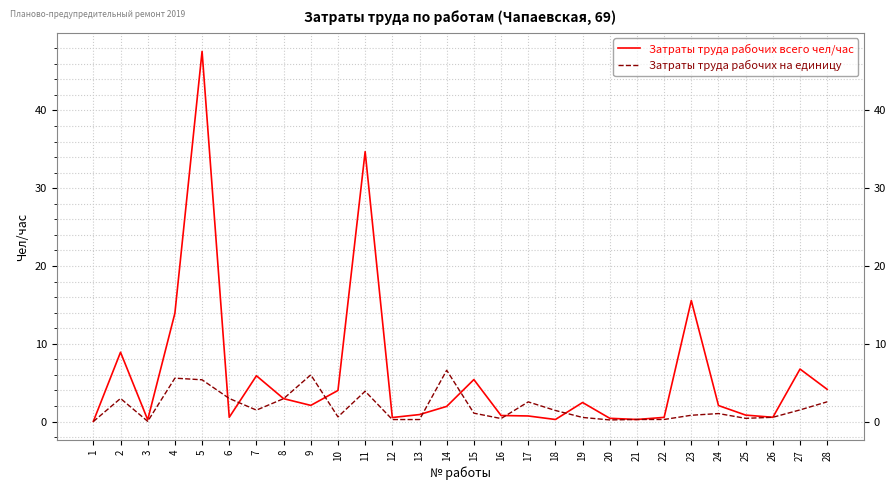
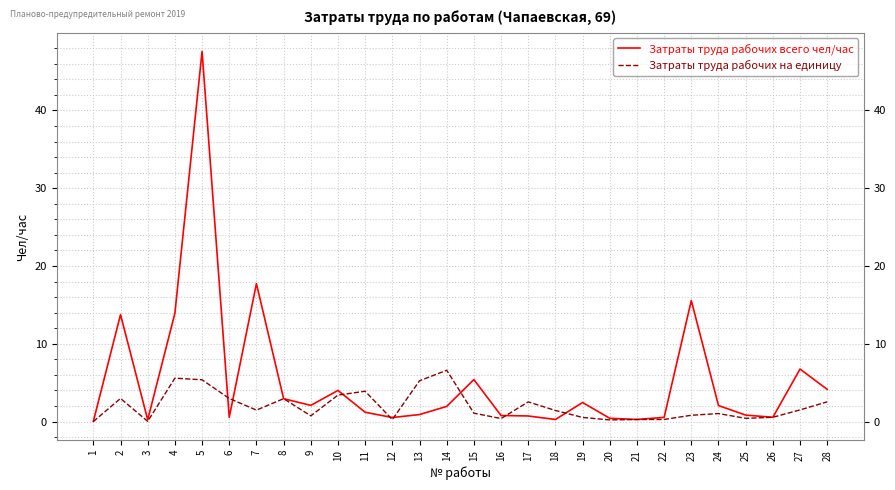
  {
    "Затраты труда рабочих всего чел/час": {
-     "2": 9,
+     "2": 14,
      "4": 14,
      "5": 48,
      "6": 1,
-     "7": 6,
+     "7": 18,
      "9": 2,
      "10": 4,
-     "11": 35,
+     "11": 1,
      "13": 1,
      "14": 2,
      "15": 5,
      "16": 1,
      "17": 1,
      "18": 0,
      "19": 2,
      "23": 16,
      "24": 2,
      "25": 1,
      "27": 7,
      "28": 4
    },
    "Затраты труда рабочих на единицу": {
      "2": 3,
      "4": 6,
      "5": 5,
      "6": 3,
      "7": 1,
-     "9": 6,
-     "10": 1,
+     "9": 1,
+     "10": 3,
      "11": 4,
-     "13": 0,
+     "13": 5,
      "14": 7,
      "15": 1,
      "16": 0,
      "17": 3,
      "18": 1,
      "19": 1,
      "23": 1,
      "24": 1,
      "25": 0,
      "27": 2,
      "28": 3
    }
  }
